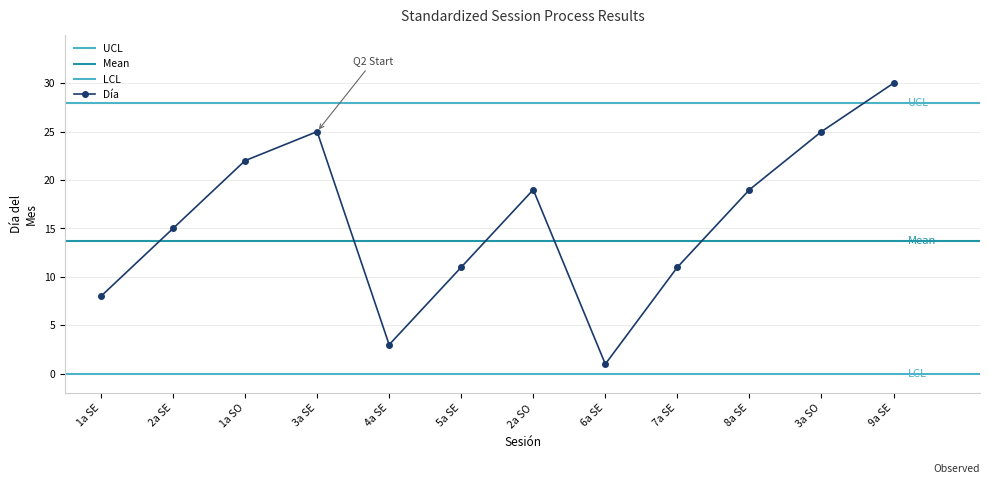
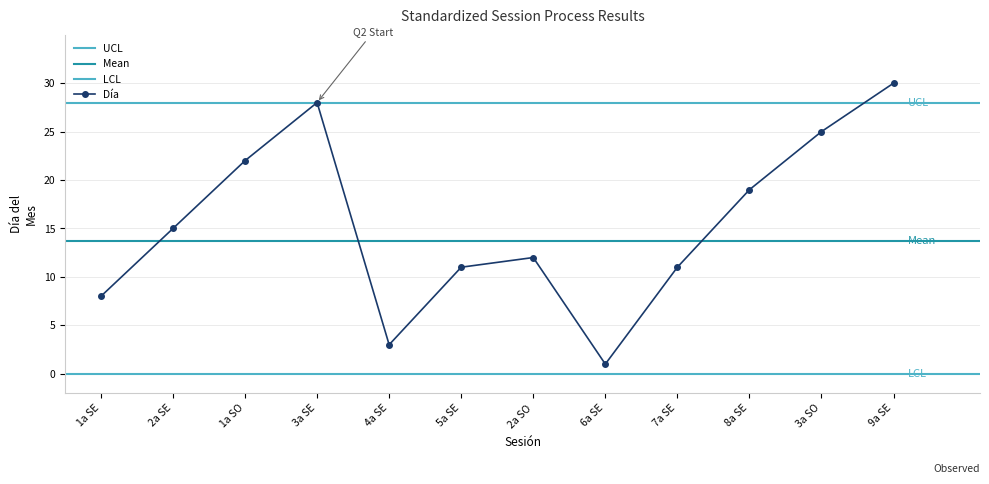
  {
    "1a SE": 8,
    "2a SE": 15,
    "1a SO": 22,
-   "3a SE": 25,
+   "3a SE": 28,
    "4a SE": 3,
    "5a SE": 11,
-   "2a SO": 19,
+   "2a SO": 12,
    "6a SE": 1,
    "7a SE": 11,
    "8a SE": 19,
    "3a SO": 25,
    "9a SE": 30
  }
